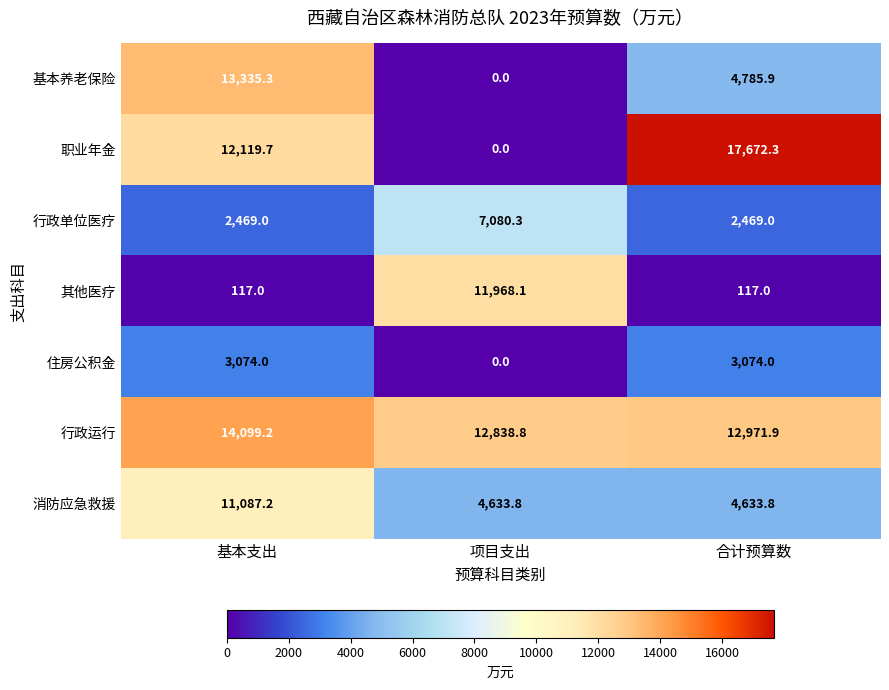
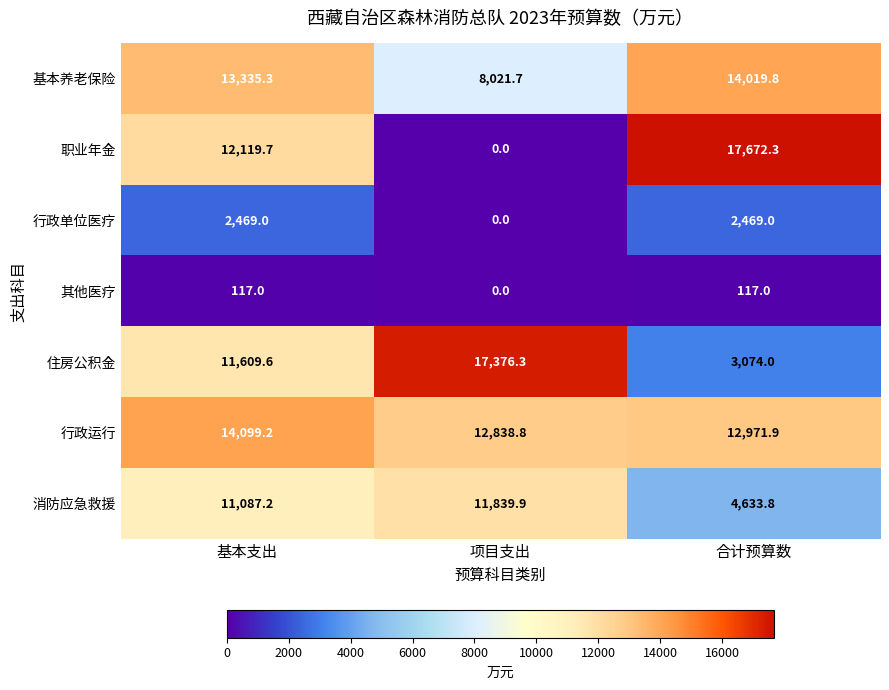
  {
    "基本养老保险": {
      "基本支出": "13,335.3",
-     "项目支出": "0.0",
-     "合计预算数": "4,785.9"
+     "项目支出": "8,021.7",
+     "合计预算数": "14,019.8"
    },
    "职业年金": {
      "基本支出": "12,119.7",
      "项目支出": "0.0",
      "合计预算数": "17,672.3"
    },
    "行政单位医疗": {
      "基本支出": "2,469.0",
-     "项目支出": "7,080.3",
+     "项目支出": "0.0",
      "合计预算数": "2,469.0"
    },
    "其他医疗": {
      "基本支出": "117.0",
-     "项目支出": "11,968.1",
+     "项目支出": "0.0",
      "合计预算数": "117.0"
    },
    "住房公积金": {
-     "基本支出": "3,074.0",
-     "项目支出": "0.0",
+     "基本支出": "11,609.6",
+     "项目支出": "17,376.3",
      "合计预算数": "3,074.0"
    },
    "行政运行": {
      "基本支出": "14,099.2",
      "项目支出": "12,838.8",
      "合计预算数": "12,971.9"
    },
    "消防应急救援": {
      "基本支出": "11,087.2",
-     "项目支出": "4,633.8",
+     "项目支出": "11,839.9",
      "合计预算数": "4,633.8"
    }
  }
